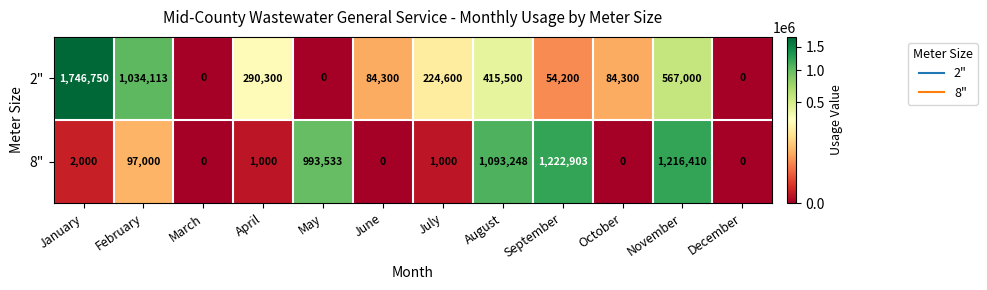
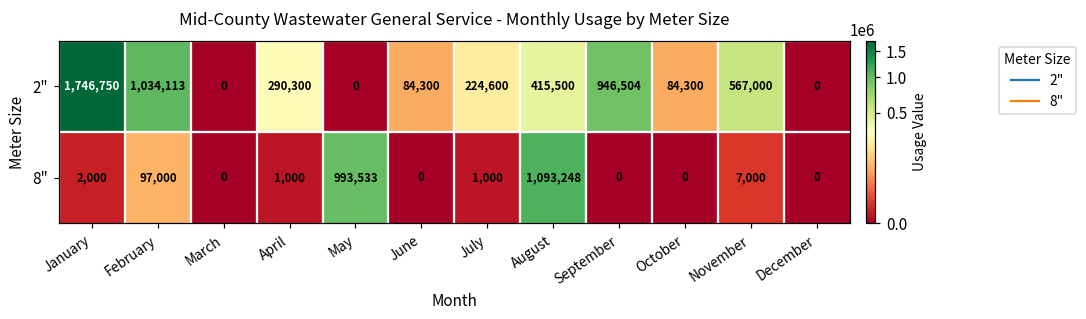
  {
    "2\"": {
      "January": "1,746,750",
      "February": "1,034,113",
      "March": "0",
      "April": "290,300",
      "May": "0",
      "June": "84,300",
      "July": "224,600",
      "August": "415,500",
-     "September": "54,200",
+     "September": "946,504",
      "October": "84,300",
      "November": "567,000",
      "December": "0"
    },
    "8\"": {
      "January": "2,000",
      "February": "97,000",
      "March": "0",
      "April": "1,000",
      "May": "993,533",
      "June": "0",
      "July": "1,000",
      "August": "1,093,248",
-     "September": "1,222,903",
+     "September": "0",
      "October": "0",
-     "November": "1,216,410",
+     "November": "7,000",
      "December": "0"
    }
  }
